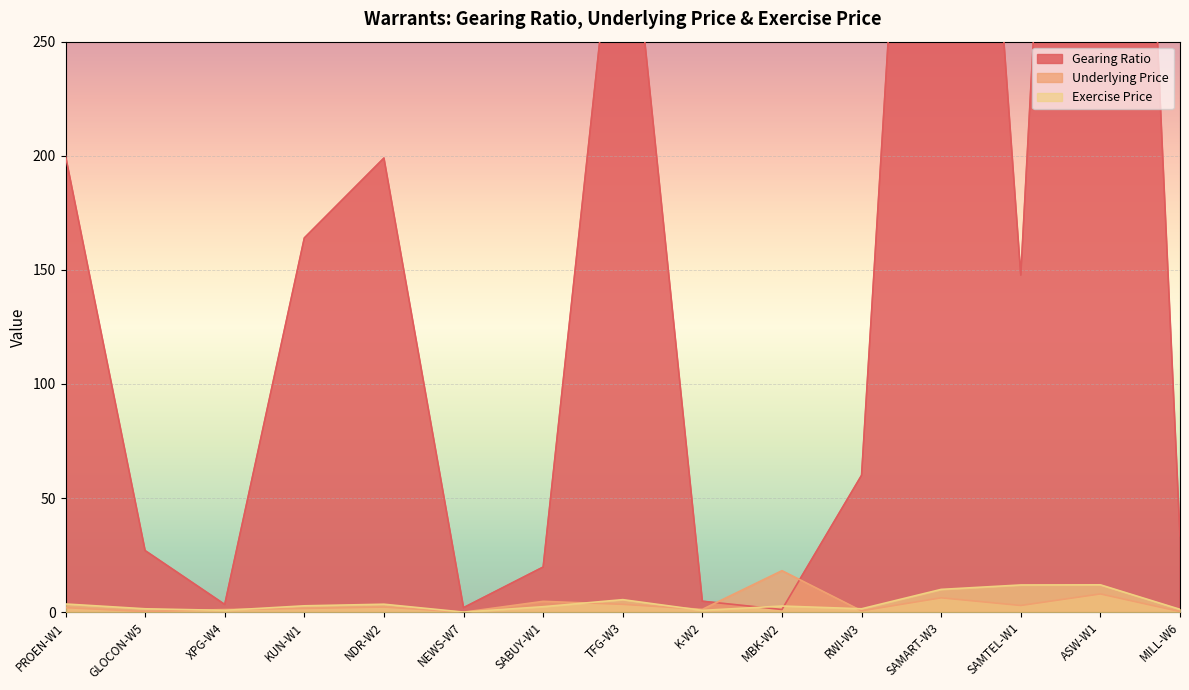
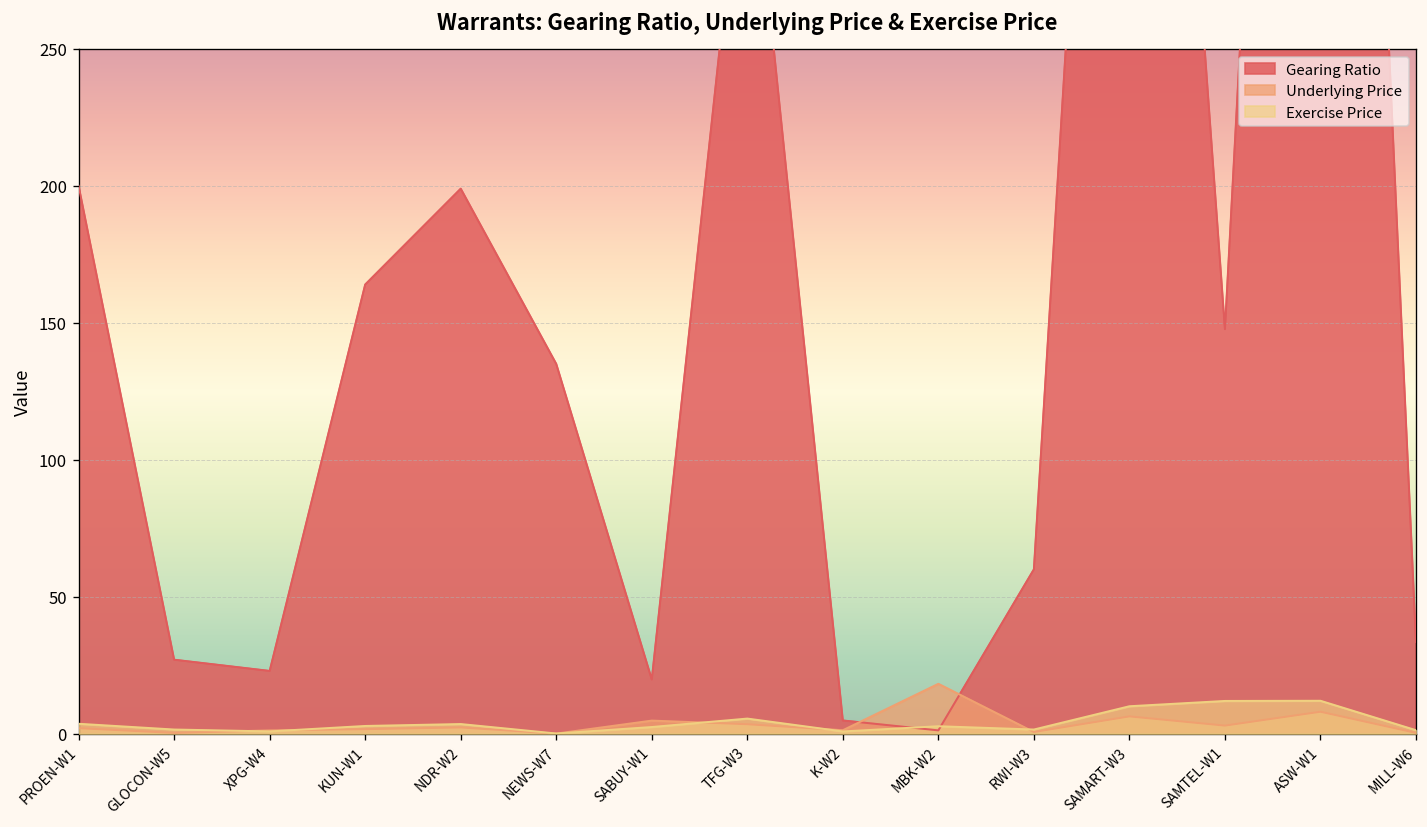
  {
    "Gearing Ratio": {
      "PROEN-W1": 200,
      "GLOCON-W5": 27,
-     "XPG-W4": 3,
+     "XPG-W4": 23,
      "KUN-W1": 164,
      "NDR-W2": 199,
-     "NEWS-W7": 2,
+     "NEWS-W7": 135,
      "SABUY-W1": 20,
      "K-W2": 5,
      "MBK-W2": 1,
      "RWI-W3": 60,
      "SAMTEL-W1": 148,
      "MILL-W6": 33
    }
  }
